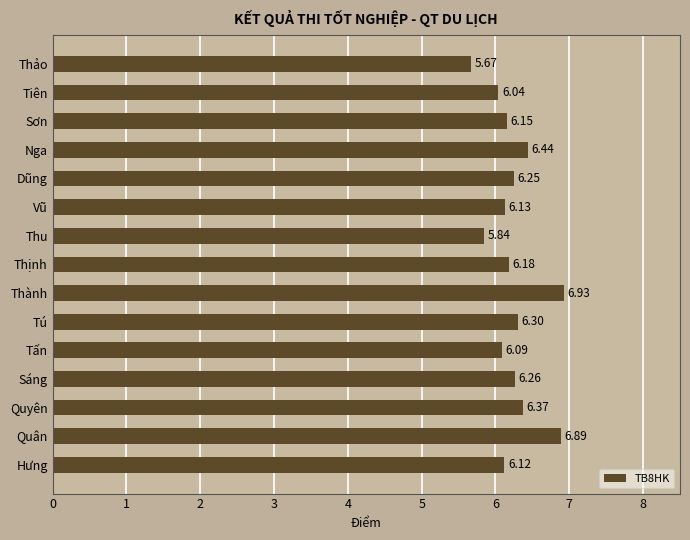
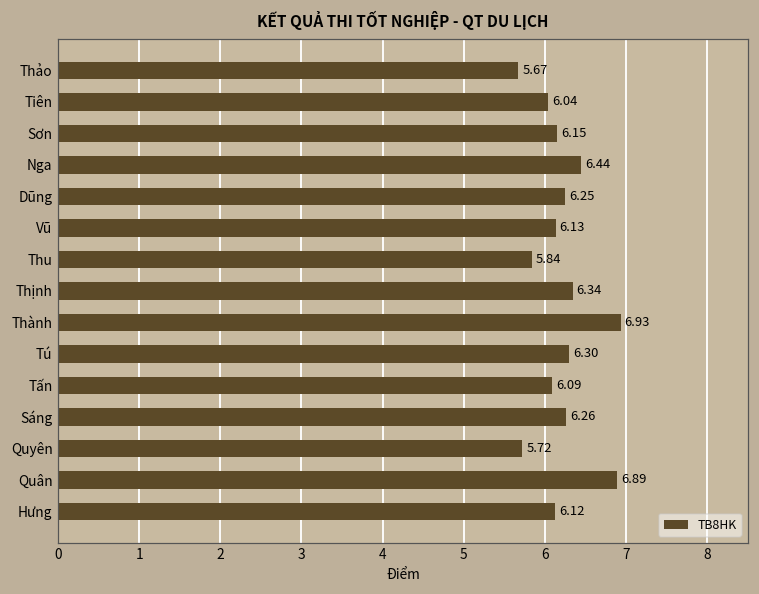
  {
    "Thảo": 5.67,
    "Tiên": 6.04,
    "Sơn": 6.15,
    "Nga": 6.44,
    "Dũng": 6.25,
    "Vũ": 6.13,
    "Thu": 5.84,
-   "Thịnh": 6.18,
+   "Thịnh": 6.34,
    "Thành": 6.93,
    "Tú": 6.30,
    "Tấn": 6.09,
    "Sáng": 6.26,
-   "Quyên": 6.37,
+   "Quyên": 5.72,
    "Quân": 6.89,
    "Hưng": 6.12
  }
